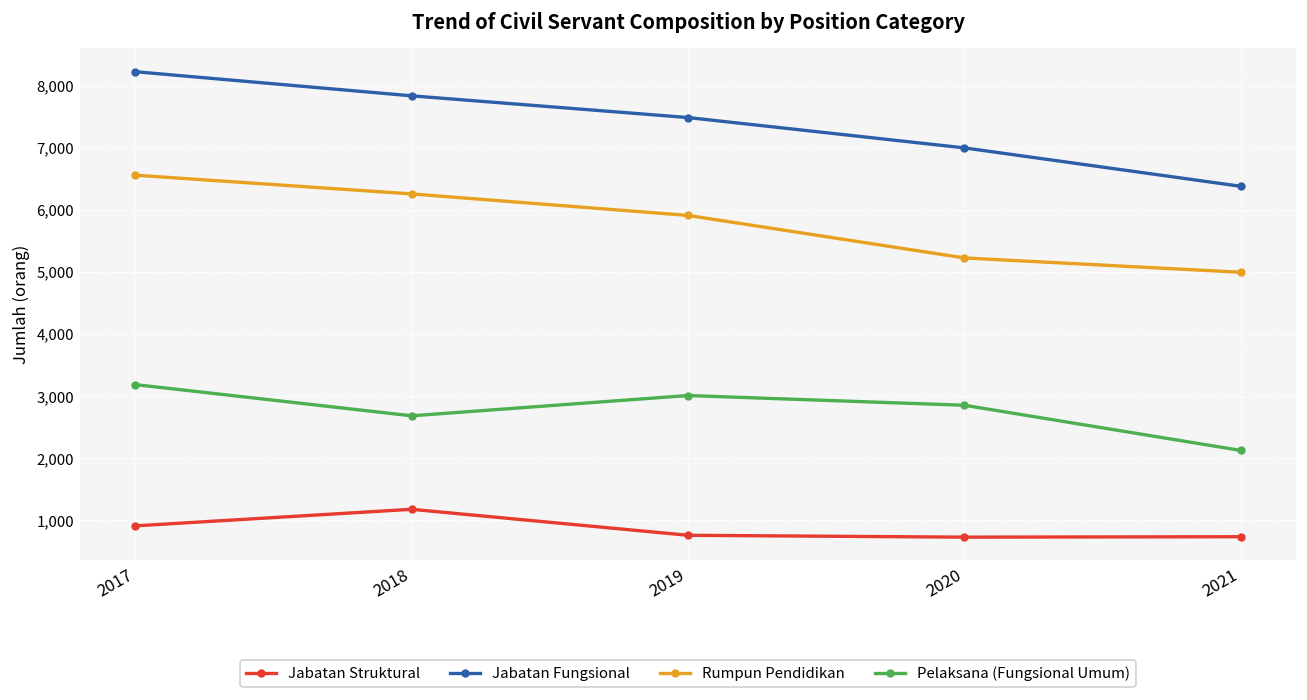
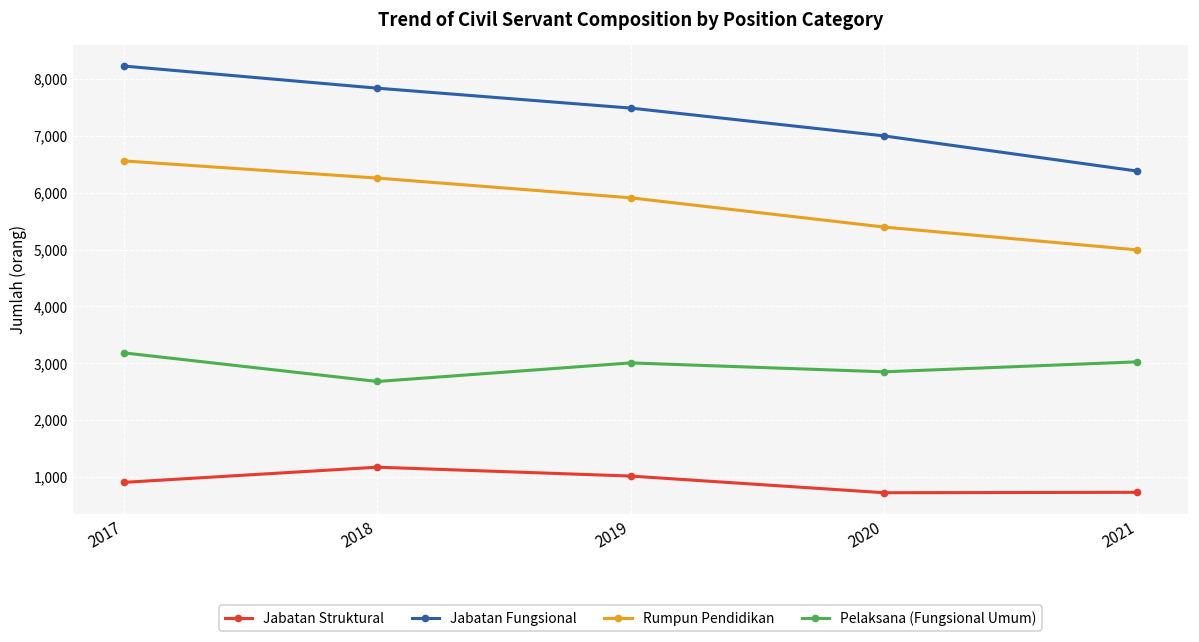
  {
    "Jabatan Struktural": {
      "2017": "900",
      "2018": "1,200",
-     "2019": "800",
+     "2019": "1,000",
      "2020": "700",
      "2021": "700"
    },
    "Jabatan Fungsional": {
      "2017": "8,200",
      "2018": "7,800",
      "2019": "7,500",
      "2020": "7,000",
      "2021": "6,400"
    },
    "Rumpun Pendidikan": {
      "2017": "6,600",
      "2018": "6,300",
      "2019": "5,900",
-     "2020": "5,200",
+     "2020": "5,400",
      "2021": "5,000"
    },
    "Pelaksana (Fungsional Umum)": {
      "2017": "3,200",
      "2018": "2,700",
      "2019": "3,000",
      "2020": "2,900",
-     "2021": "2,100"
+     "2021": "3,000"
    }
  }
